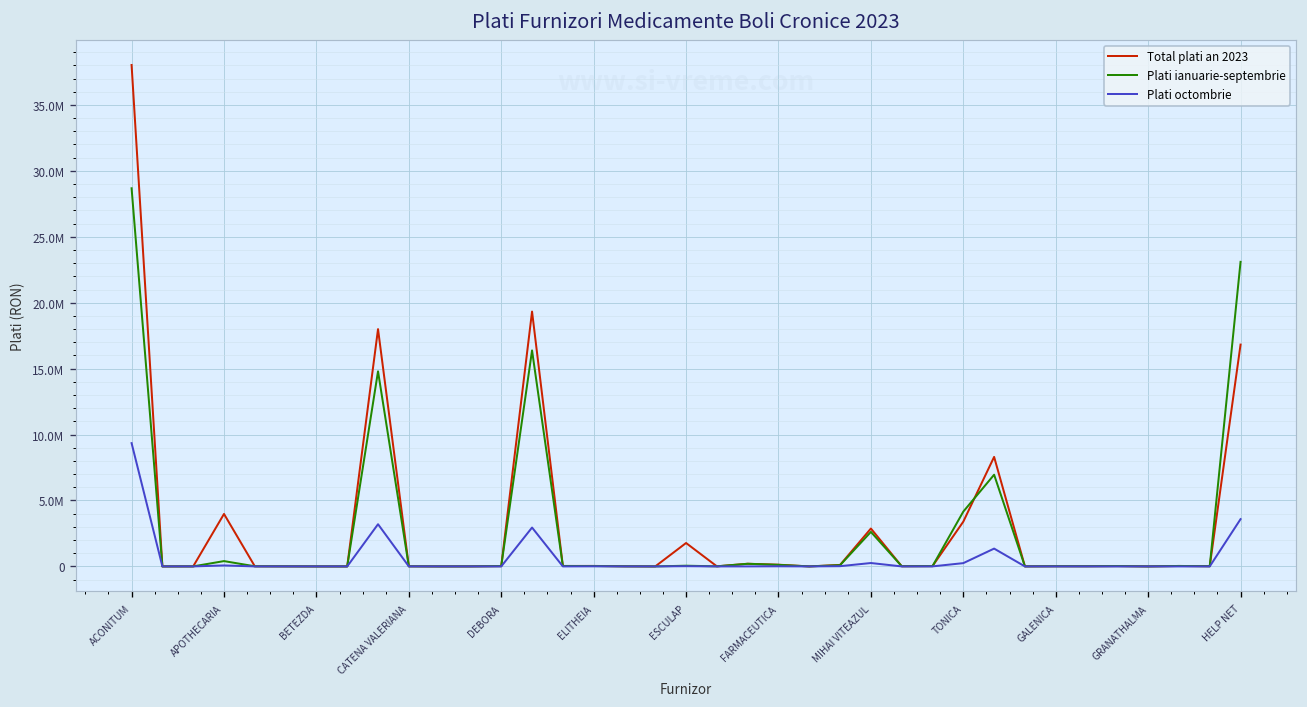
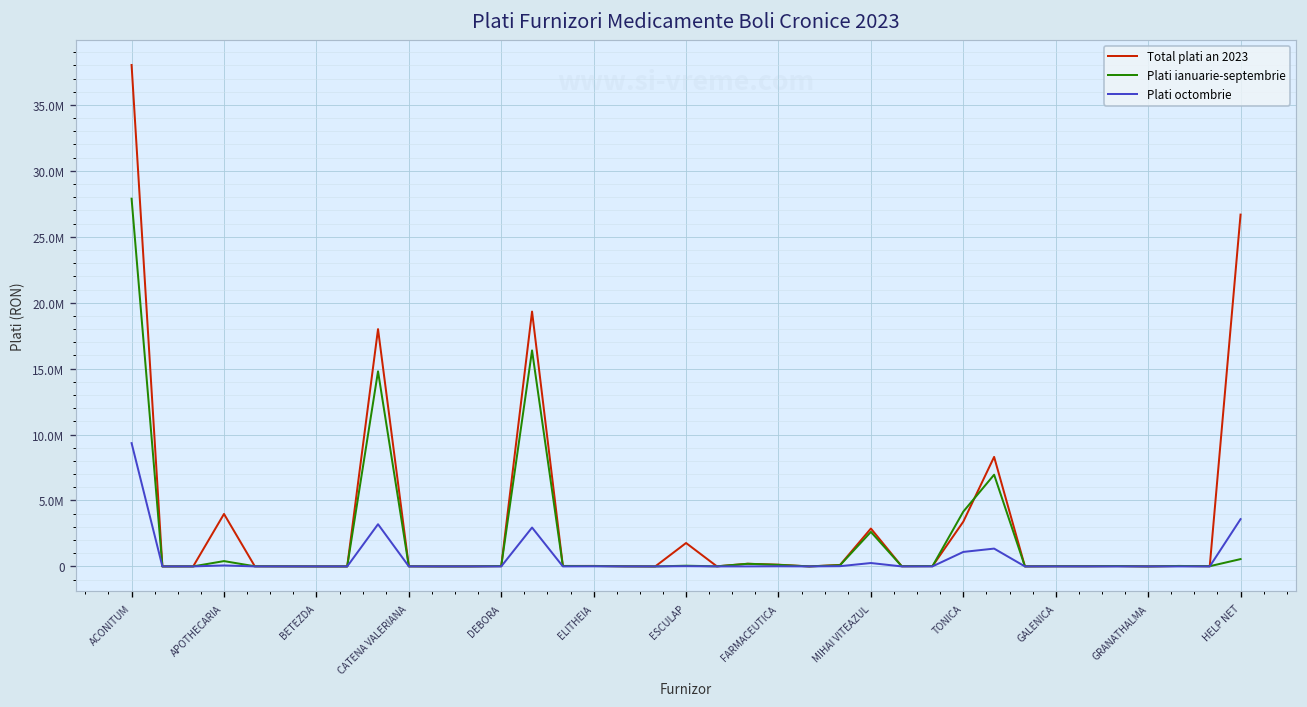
  {
    "Total plati an 2023": {
      "ACONITUM": 38000000,
      "APOTHECARIA": 4000000,
      "ESCULAP": 1800000,
      "MIHAI VITEAZUL": 2900000,
      "TONICA": 3400000,
-     "HELP NET": 16800000
+     "HELP NET": 26700000
    },
    "Plati ianuarie-septembrie": {
-     "ACONITUM": 28700000,
+     "ACONITUM": 27900000,
      "APOTHECARIA": 400000,
      "MIHAI VITEAZUL": 2600000,
      "TONICA": 4200000,
-     "HELP NET": 23100000
+     "HELP NET": 600000
    },
    "Plati octombrie": {
      "ACONITUM": 9300000,
      "APOTHECARIA": 100000,
      "MIHAI VITEAZUL": 300000,
-     "TONICA": 200000,
+     "TONICA": 1100000,
      "HELP NET": 3600000
    }
  }
